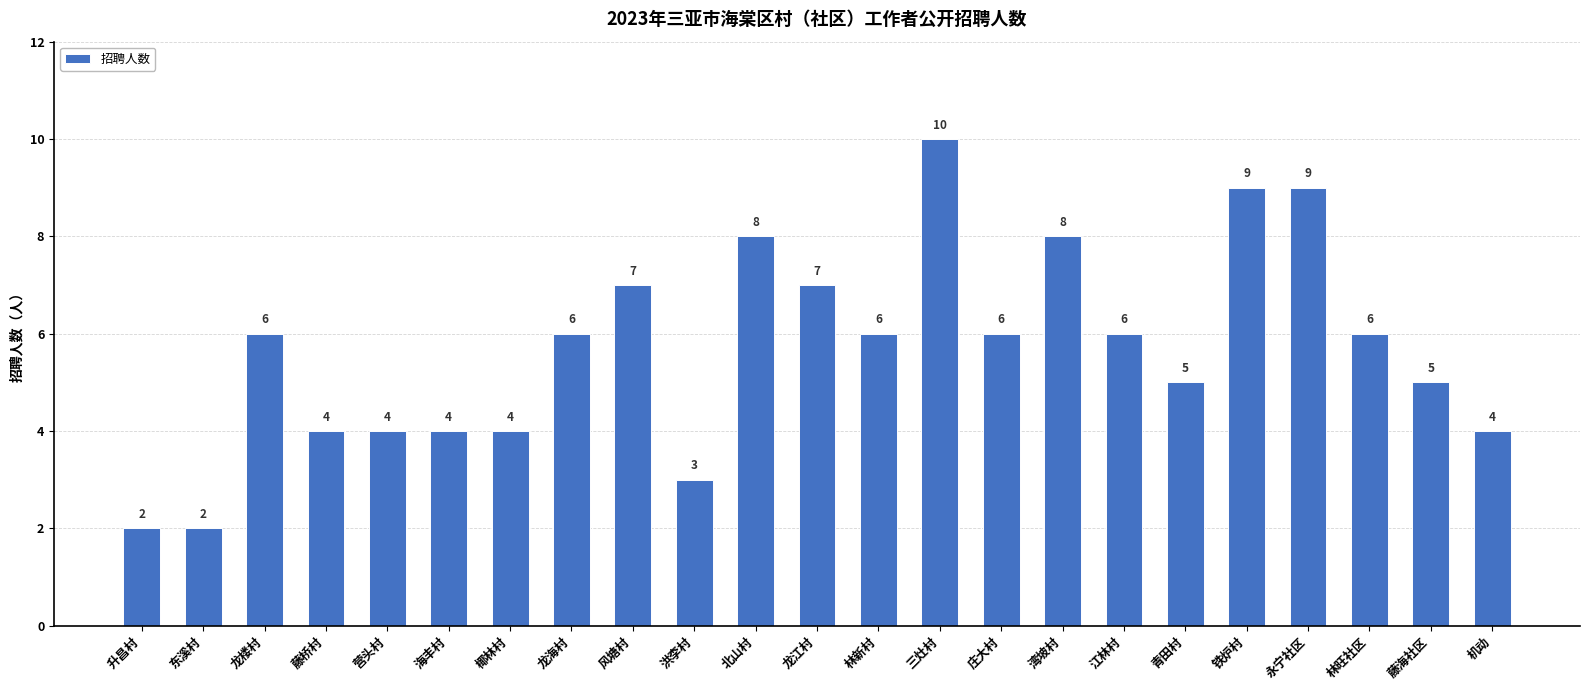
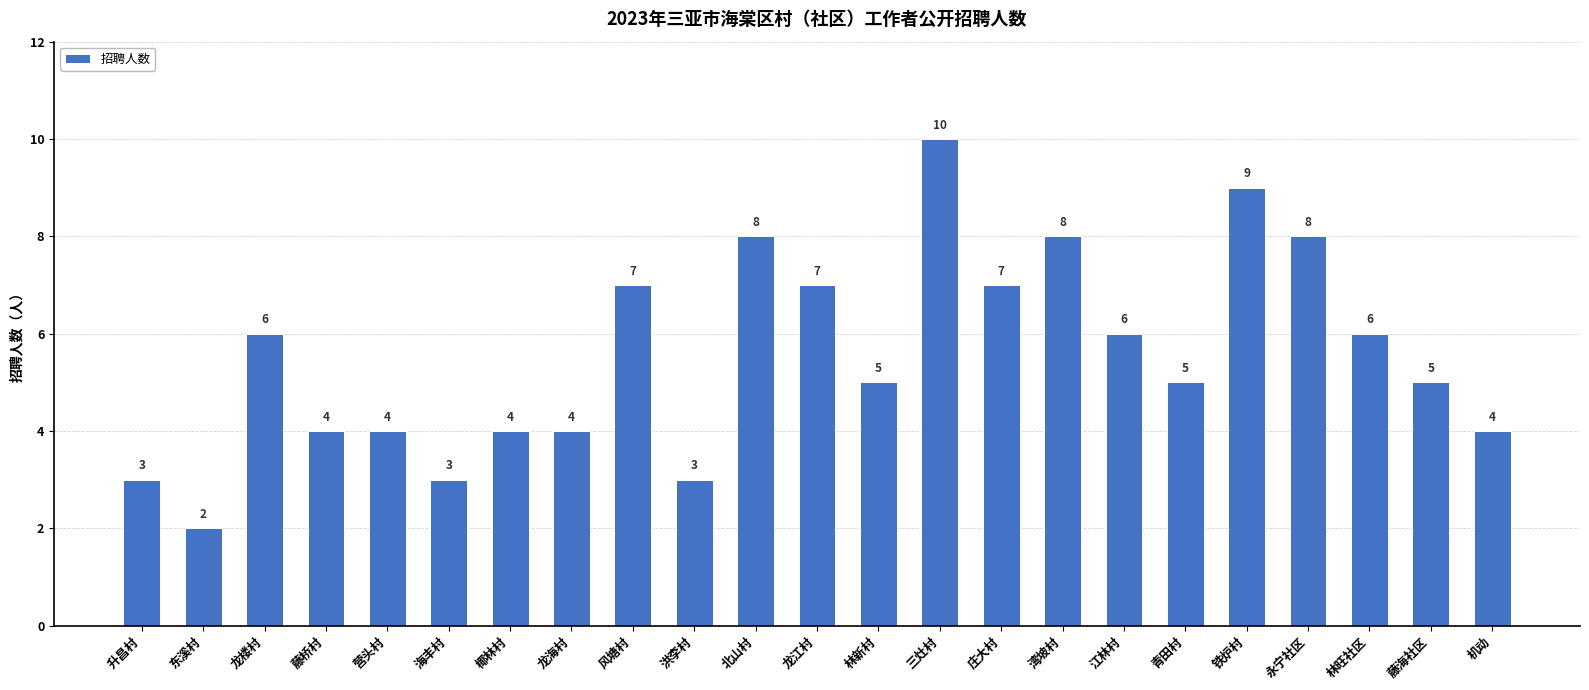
  {
-   "升昌村": 2,
+   "升昌村": 3,
    "东溪村": 2,
    "龙楼村": 6,
    "藤桥村": 4,
    "营头村": 4,
-   "海丰村": 4,
+   "海丰村": 3,
    "椰林村": 4,
-   "龙海村": 6,
+   "龙海村": 4,
    "风塘村": 7,
    "洪李村": 3,
    "北山村": 8,
    "龙江村": 7,
-   "林新村": 6,
+   "林新村": 5,
    "三灶村": 10,
-   "庄大村": 6,
+   "庄大村": 7,
    "湾坡村": 8,
    "江林村": 6,
    "青田村": 5,
    "铁炉村": 9,
-   "永宁社区": 9,
+   "永宁社区": 8,
    "林旺社区": 6,
    "藤海社区": 5,
    "机动": 4
  }
